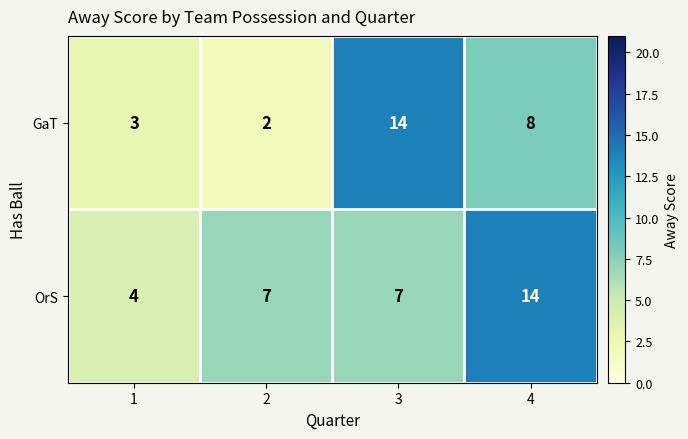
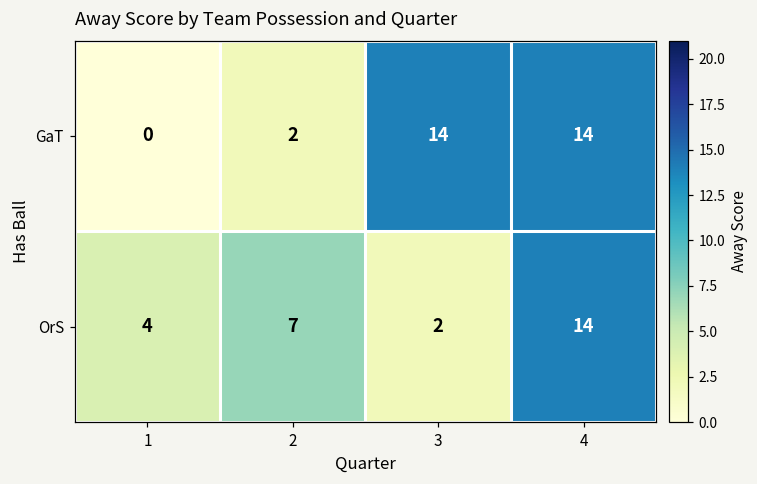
  {
    "GaT": {
-     "1": 3,
+     "1": 0,
      "2": 2,
      "3": 14,
-     "4": 8
+     "4": 14
    },
    "OrS": {
      "1": 4,
      "2": 7,
-     "3": 7,
+     "3": 2,
      "4": 14
    }
  }
